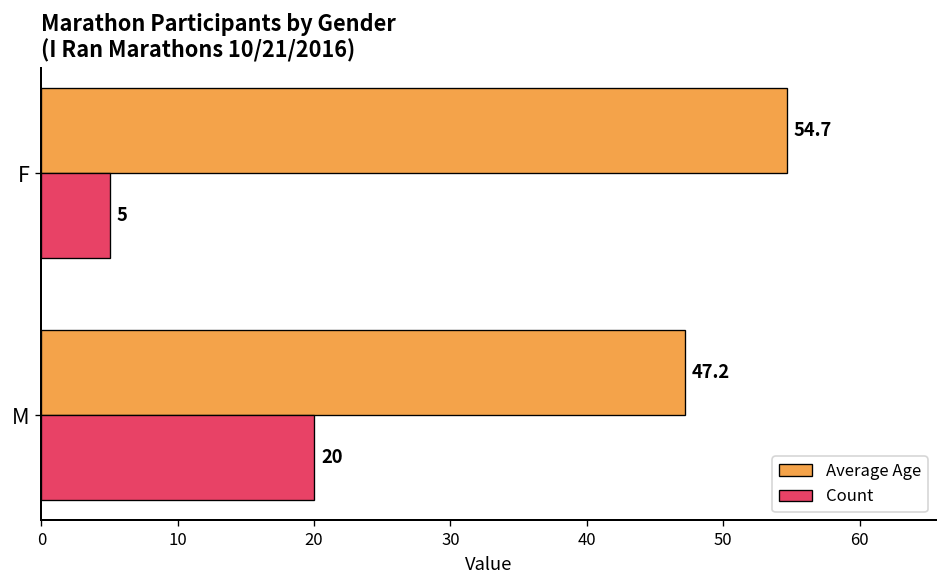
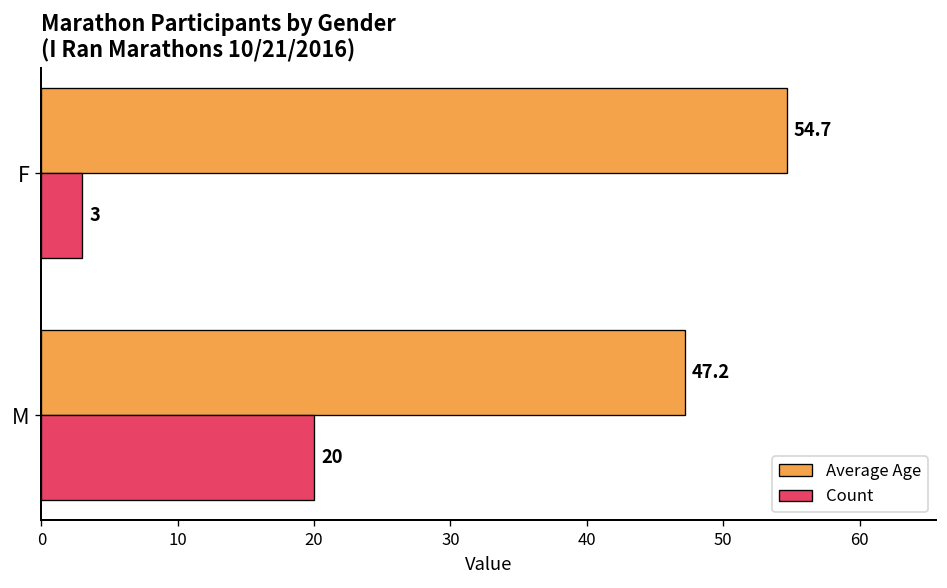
  {
    "Average Age": {
      "F": 54.7,
      "M": 47.2
    },
    "Count": {
-     "F": 5,
+     "F": 3,
      "M": 20
    }
  }
